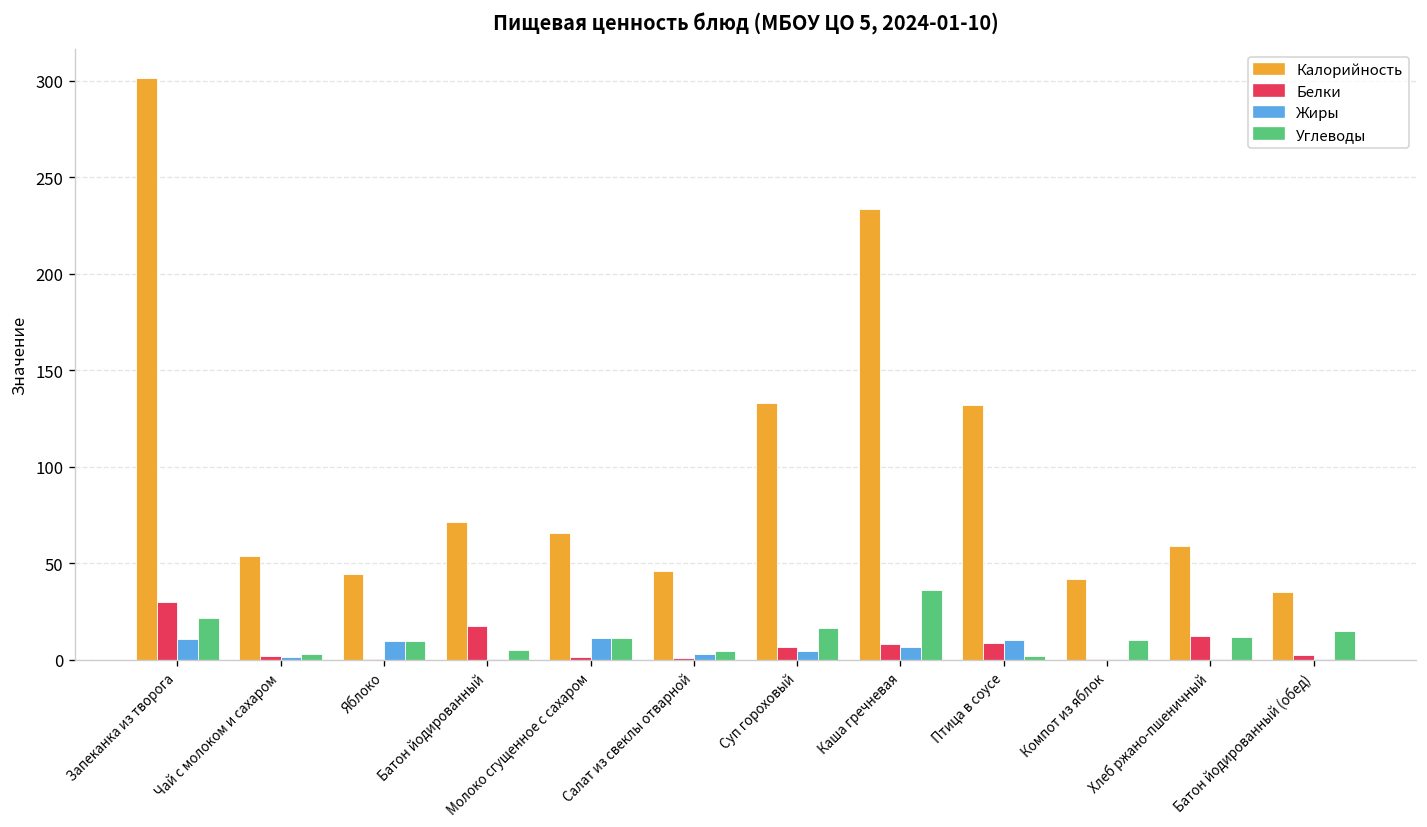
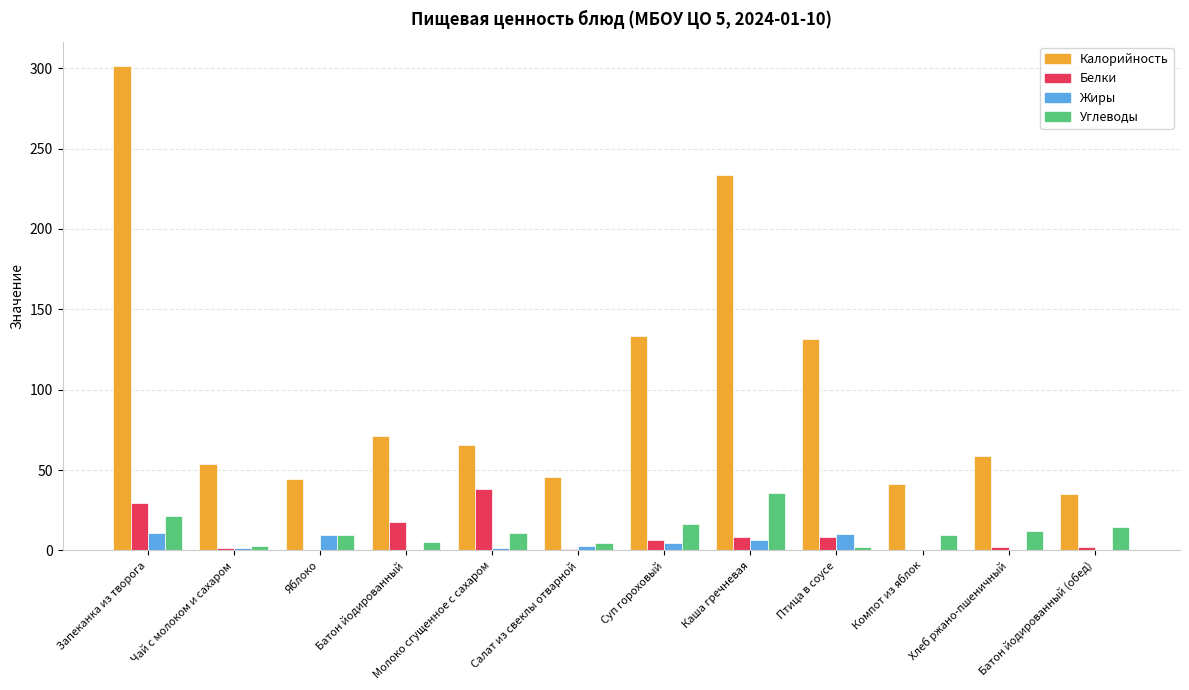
  {
    "Калорийность": {
      "Запеканка из творога": 301,
      "Чай с молоком и сахаром": 54,
      "Яблоко": 44,
      "Батон йодированный": 71,
      "Молоко сгущенное с сахаром": 66,
      "Салат из свеклы отварной": 46,
      "Суп гороховый": 133,
      "Каша гречневая": 234,
      "Птица в соусе": 132,
      "Компот из яблок": 42,
      "Хлеб ржано-пшеничный": 59,
      "Батон йодированный (обед)": 35
    },
    "Белки": {
      "Запеканка из творога": 30,
      "Чай с молоком и сахаром": 2,
      "Батон йодированный": 18,
-     "Молоко сгущенное с сахаром": 1,
+     "Молоко сгущенное с сахаром": 38,
      "Суп гороховый": 7,
      "Каша гречневая": 8,
      "Птица в соусе": 9,
-     "Хлеб ржано-пшеничный": 12,
+     "Хлеб ржано-пшеничный": 2,
      "Батон йодированный (обед)": 2
    },
    "Жиры": {
      "Запеканка из творога": 11,
      "Яблоко": 10,
-     "Молоко сгущенное с сахаром": 11,
+     "Молоко сгущенное с сахаром": 2,
      "Салат из свеклы отварной": 3,
      "Суп гороховый": 5,
      "Каша гречневая": 6,
      "Птица в соусе": 10
    },
    "Углеводы": {
      "Запеканка из творога": 22,
      "Чай с молоком и сахаром": 3,
      "Яблоко": 10,
      "Батон йодированный": 5,
      "Молоко сгущенное с сахаром": 11,
      "Салат из свеклы отварной": 5,
      "Суп гороховый": 16,
      "Каша гречневая": 36,
      "Птица в соусе": 2,
      "Компот из яблок": 10,
      "Хлеб ржано-пшеничный": 12,
      "Батон йодированный (обед)": 15
    }
  }
